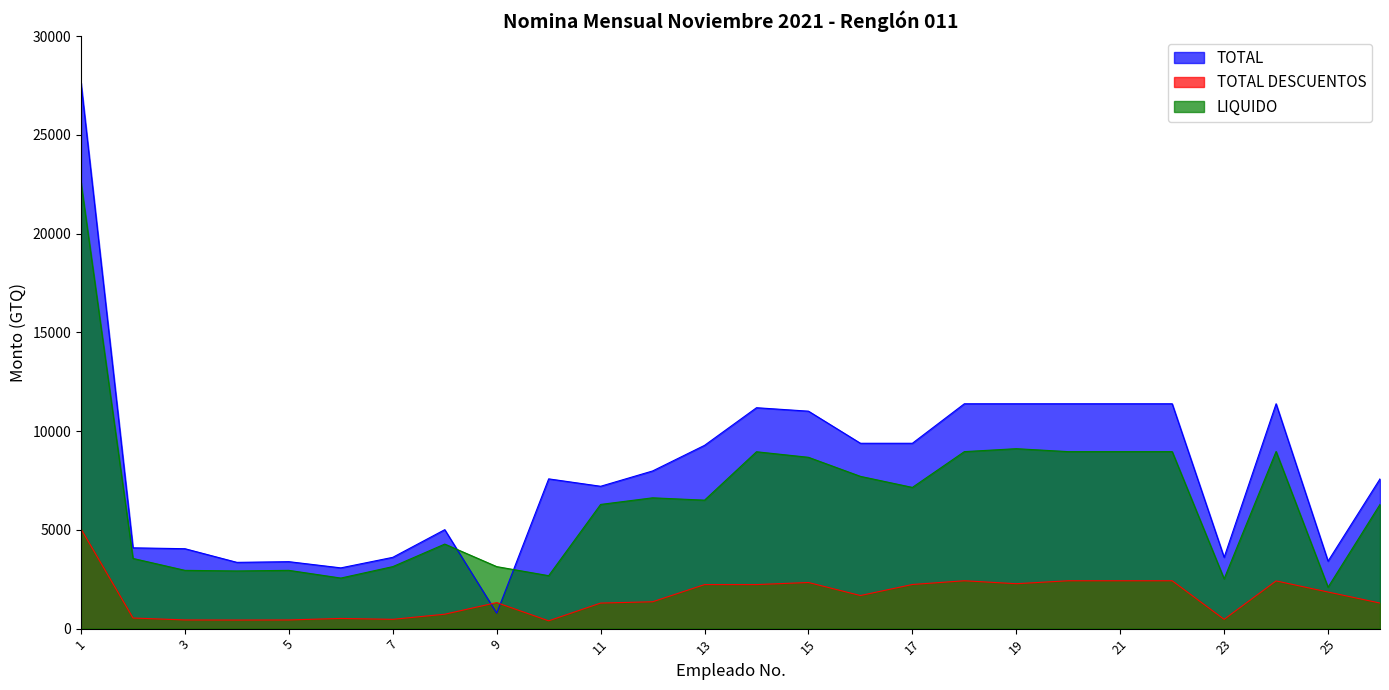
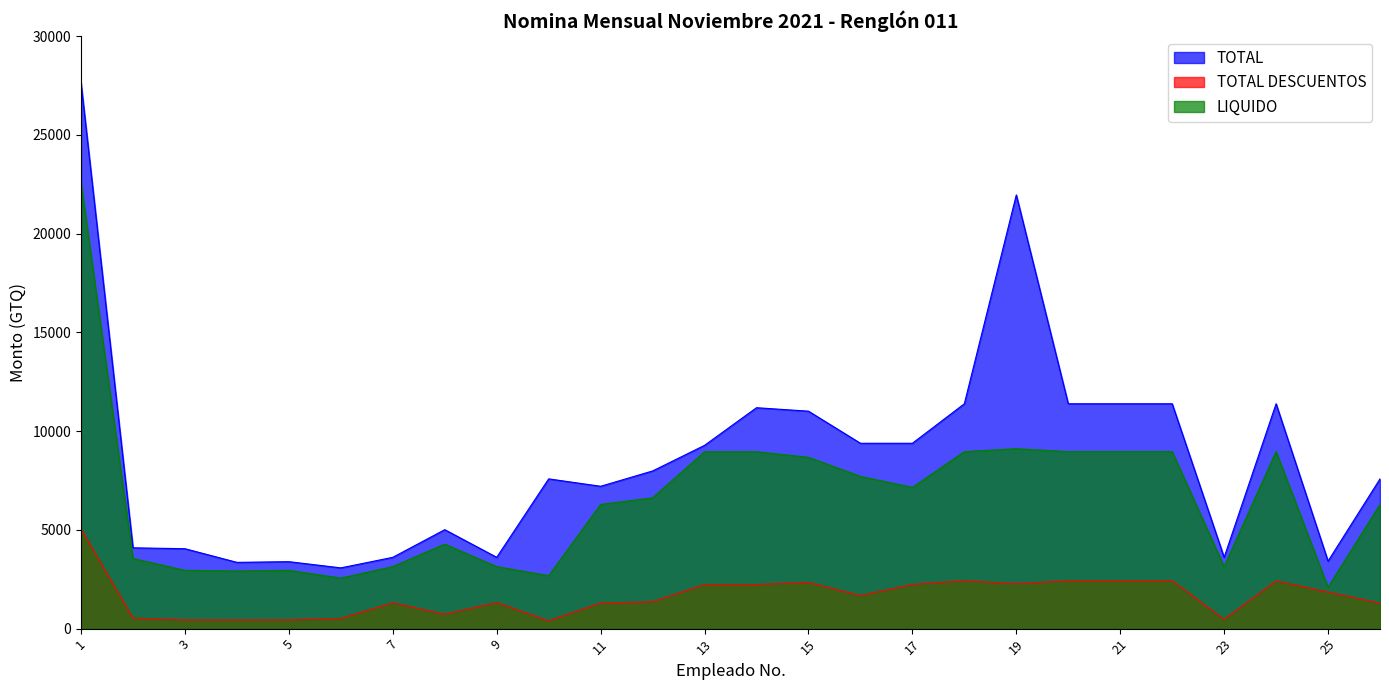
  {
    "TOTAL": {
      "1": 27600,
      "3": 4000,
      "5": 3400,
      "7": 3600,
-     "9": 800,
+     "9": 3600,
      "11": 7200,
      "13": 9300,
      "15": 11000,
      "17": 9400,
-     "19": 11400,
+     "19": 22000,
      "21": 11400,
      "23": 3600,
      "25": 3400
    },
    "TOTAL DESCUENTOS": {
      "1": 5000,
      "3": 400,
      "5": 400,
-     "7": 500,
+     "7": 1300,
      "9": 1300,
      "11": 1300,
      "13": 2200,
      "15": 2300,
      "17": 2200,
      "19": 2300,
      "21": 2400,
      "23": 500,
      "25": 1900
    },
    "LIQUIDO": {
      "1": 22600,
      "3": 3000,
      "5": 3000,
      "7": 3100,
      "9": 3100,
      "11": 6300,
-     "13": 6500,
+     "13": 9000,
      "15": 8700,
      "17": 7100,
      "19": 9100,
      "21": 9000,
-     "23": 2500,
+     "23": 3100,
      "25": 2100
    }
  }
